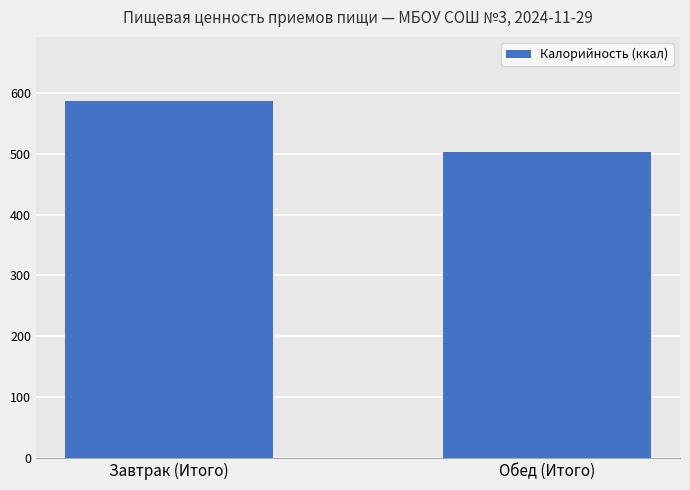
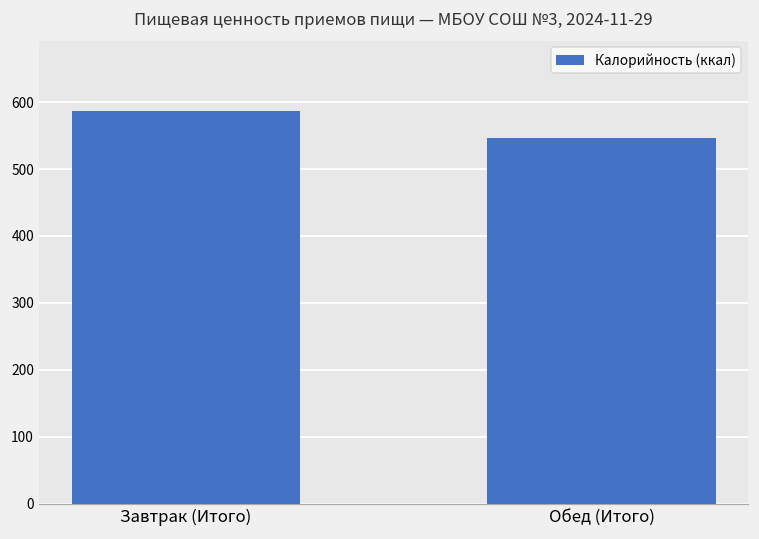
  {
    "Завтрак (Итого)": 590,
-   "Обед (Итого)": 500
+   "Обед (Итого)": 550
  }
